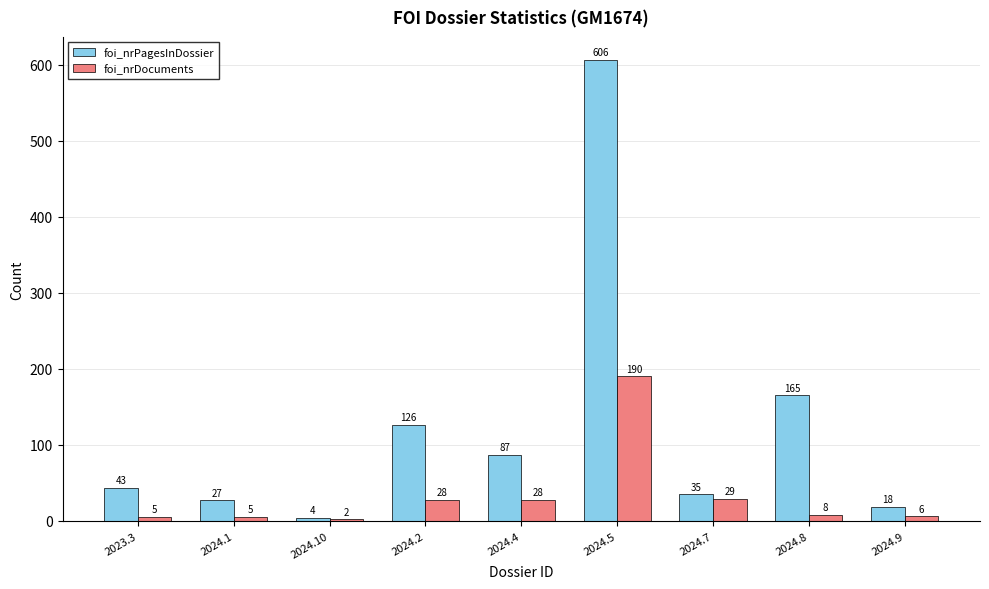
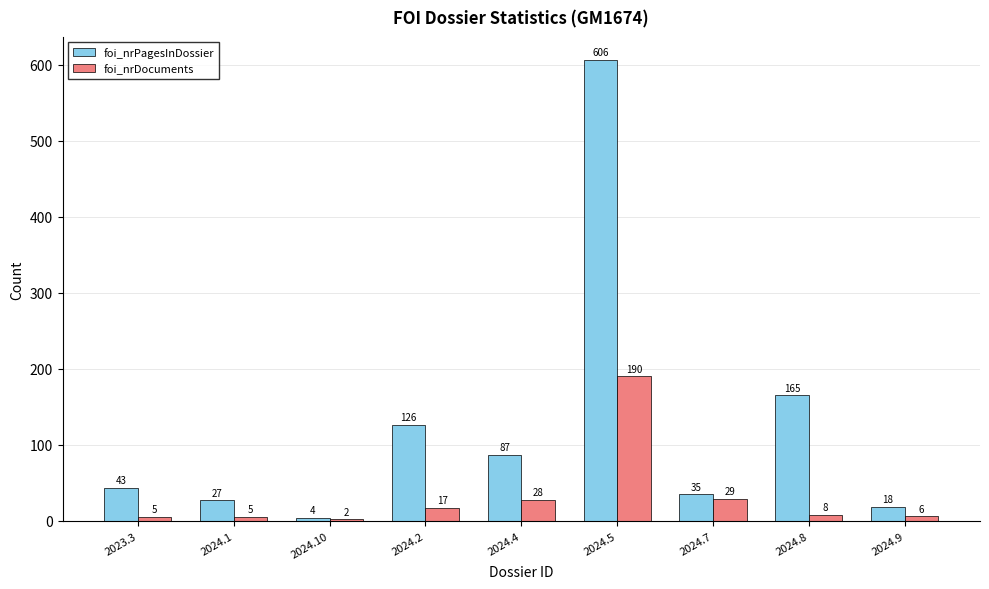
  {
    "foi_nrPagesInDossier": {
      "2023.3": 43,
      "2024.1": 27,
      "2024.10": 4,
      "2024.2": 126,
      "2024.4": 87,
      "2024.5": 606,
      "2024.7": 35,
      "2024.8": 165,
      "2024.9": 18
    },
    "foi_nrDocuments": {
      "2023.3": 5,
      "2024.1": 5,
      "2024.10": 2,
-     "2024.2": 28,
+     "2024.2": 17,
      "2024.4": 28,
      "2024.5": 190,
      "2024.7": 29,
      "2024.8": 8,
      "2024.9": 6
    }
  }
